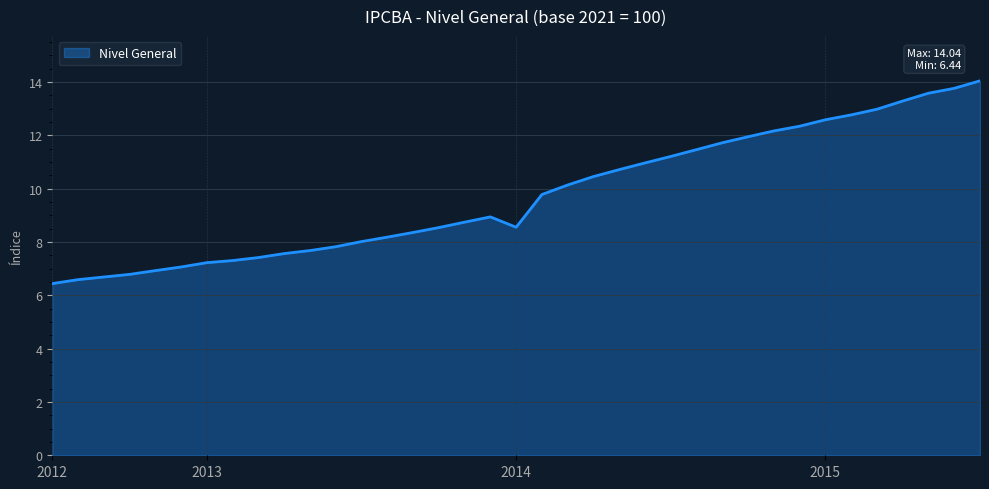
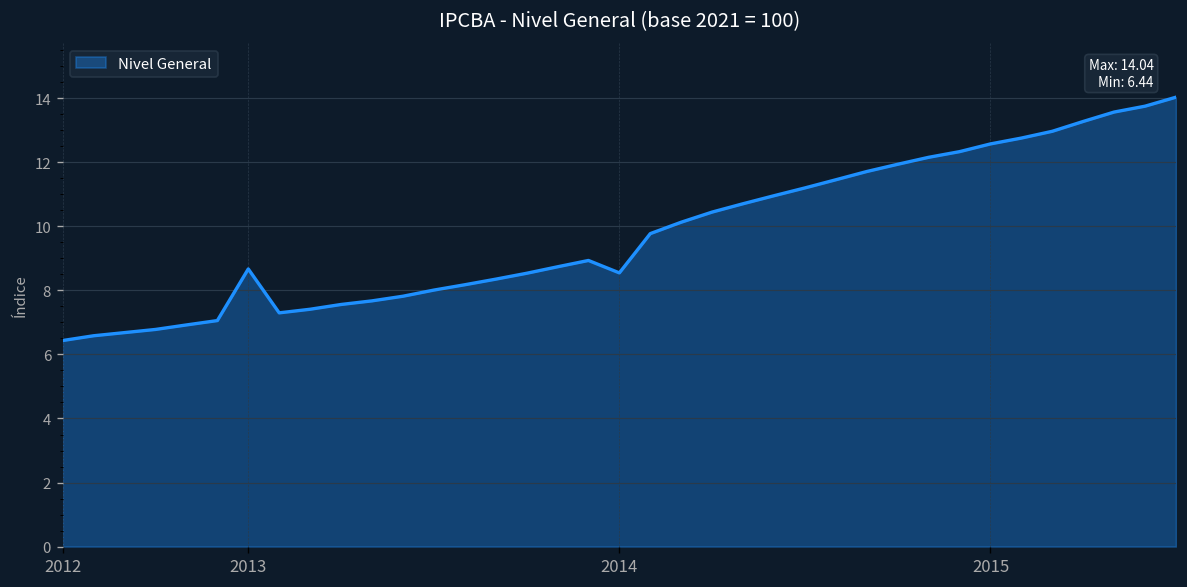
  {
    "2012": 6.4,
-   "2013": 7.2,
+   "2013": 8.7,
    "2014": 8.5,
    "2015": 12.6
  }
